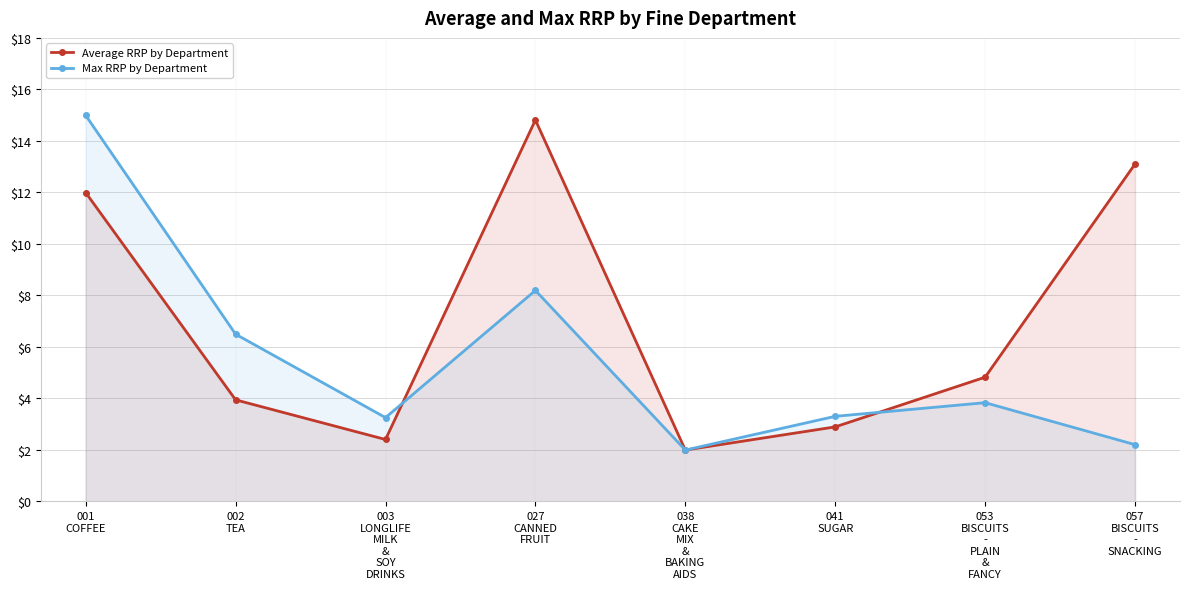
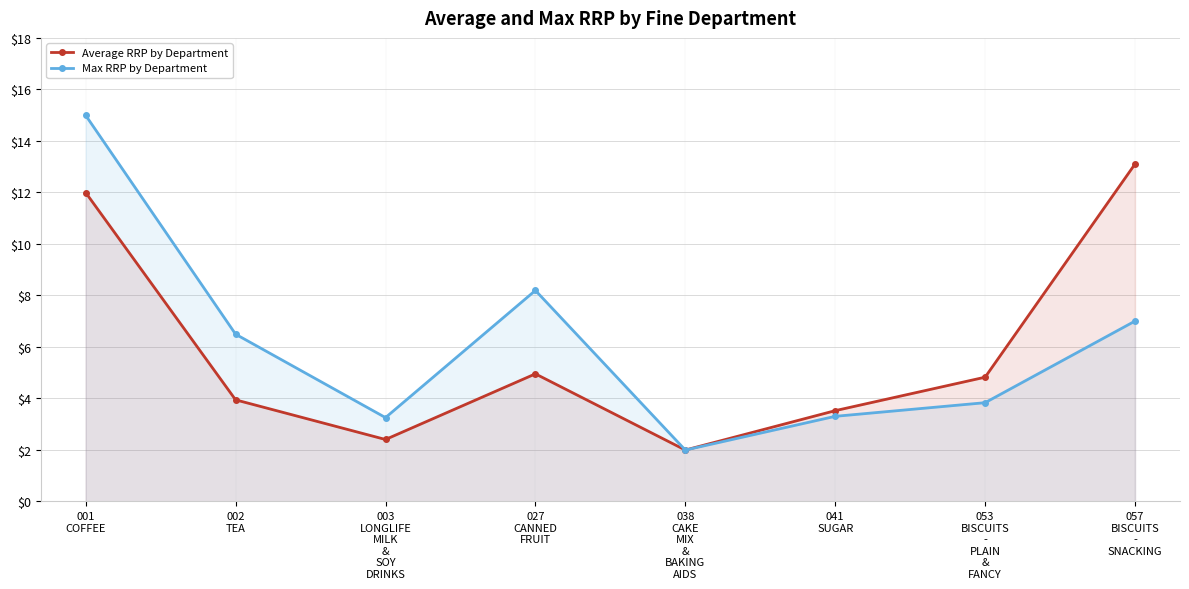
  {
    "Average RRP by Department": {
      "001 COFFEE": "$12.0",
      "002 TEA": "$3.9",
      "003 LONGLIFE MILK & SOY DRINKS": "$2.4",
-     "027 CANNED FRUIT": "$14.8",
-     "041 SUGAR": "$2.9",
+     "027 CANNED FRUIT": "$5.0",
+     "041 SUGAR": "$3.5",
      "053 BISCUITS - PLAIN & FANCY": "$4.8",
      "057 BISCUITS - SNACKING": "$13.1"
    },
    "Max RRP by Department": {
      "001 COFFEE": "$15.0",
      "002 TEA": "$6.5",
      "003 LONGLIFE MILK & SOY DRINKS": "$3.3",
      "027 CANNED FRUIT": "$8.2",
      "041 SUGAR": "$3.3",
      "053 BISCUITS - PLAIN & FANCY": "$3.8",
-     "057 BISCUITS - SNACKING": "$2.2"
+     "057 BISCUITS - SNACKING": "$7.0"
    }
  }
